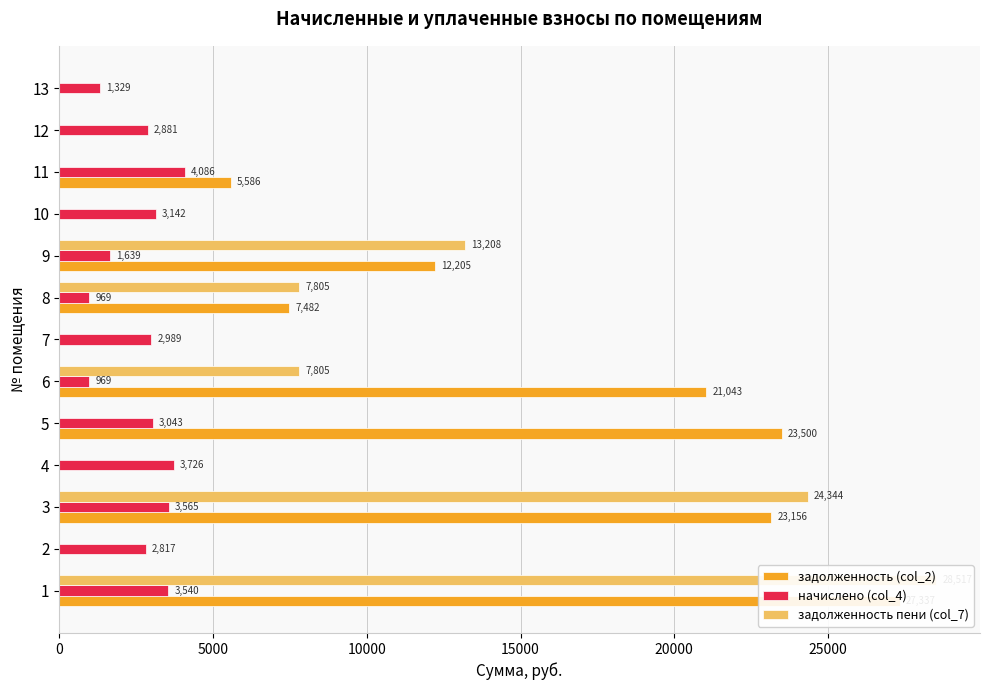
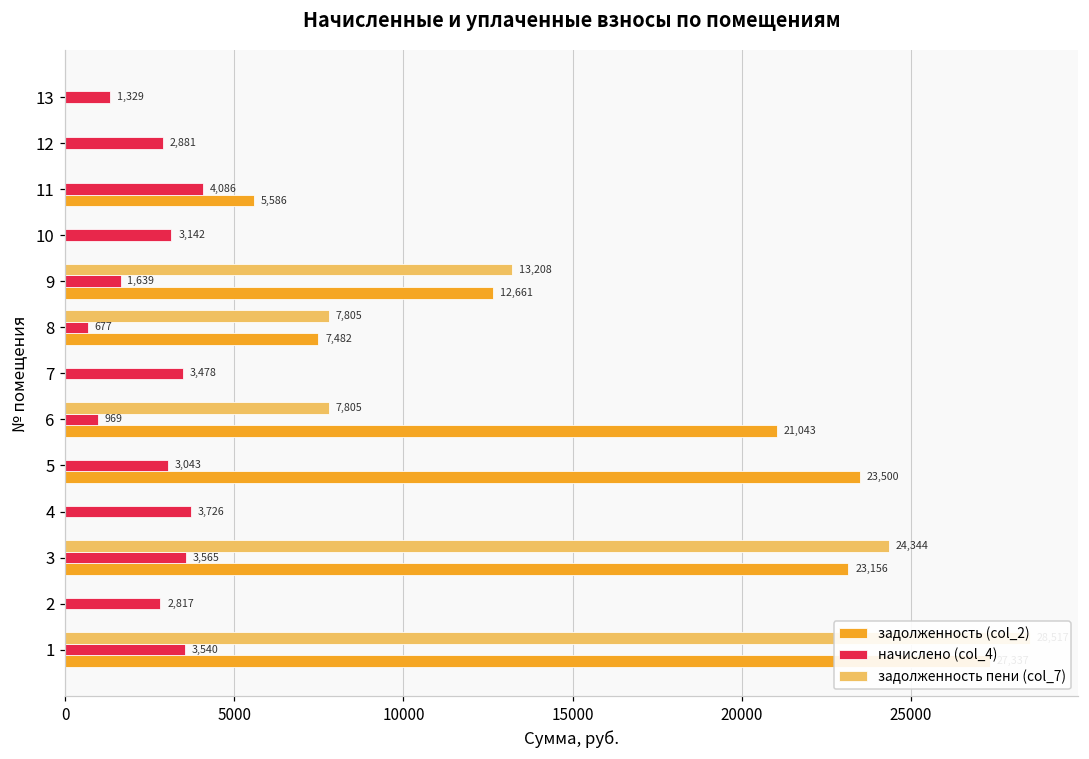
  {
    "задолженность (col_2)": {
      "11": "5,586",
-     "9": "12,205",
+     "9": "12,661",
      "8": "7,482",
      "6": "21,043",
      "5": "23,500",
      "3": "23,156"
    },
    "начислено (col_4)": {
      "13": "1,329",
      "12": "2,881",
      "11": "4,086",
      "10": "3,142",
      "9": "1,639",
-     "8": "969",
-     "7": "2,989",
+     "8": "677",
+     "7": "3,478",
      "6": "969",
      "5": "3,043",
      "4": "3,726",
      "3": "3,565",
      "2": "2,817",
      "1": "3,540"
    },
    "задолженность пени (col_7)": {
      "9": "13,208",
      "8": "7,805",
      "6": "7,805",
      "3": "24,344"
    }
  }
